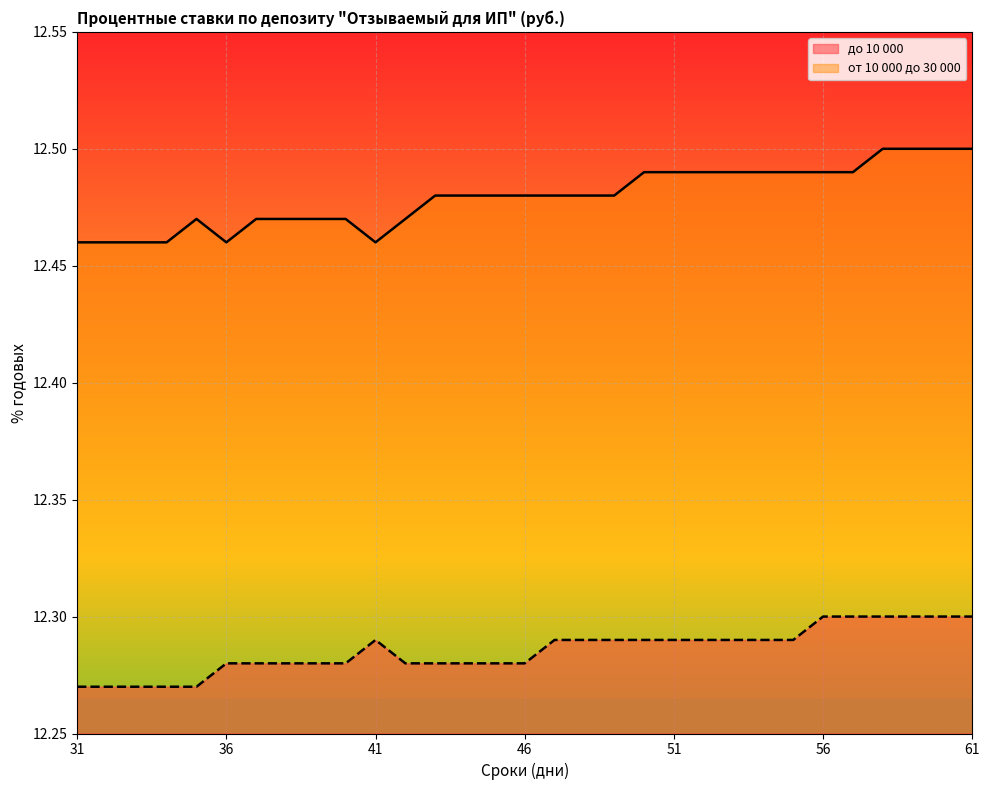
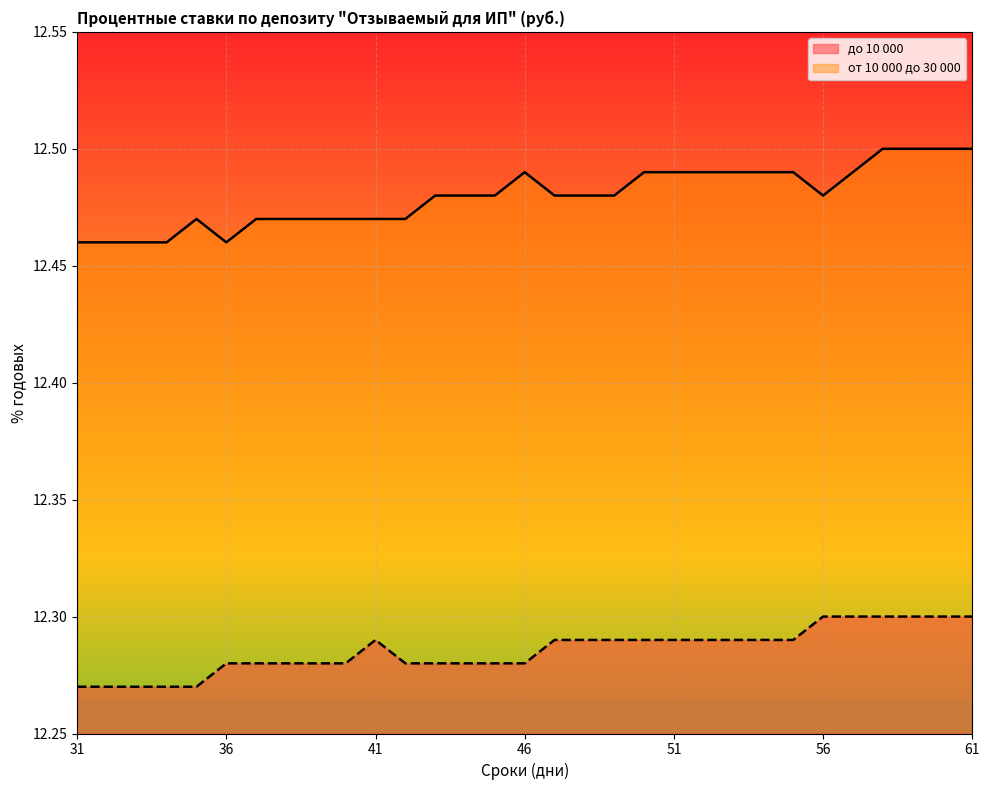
  {
    "от 10 000 до 30 000": {
      "31": 12.46,
      "36": 12.46,
-     "41": 12.46,
-     "46": 12.48,
+     "41": 12.47,
+     "46": 12.49,
      "51": 12.49,
-     "56": 12.49,
+     "56": 12.48,
      "61": 12.50
    },
    "до 10 000": {
      "31": 12.27,
      "36": 12.28,
      "41": 12.29,
      "46": 12.28,
      "51": 12.29,
      "56": 12.30,
      "61": 12.30
    }
  }
